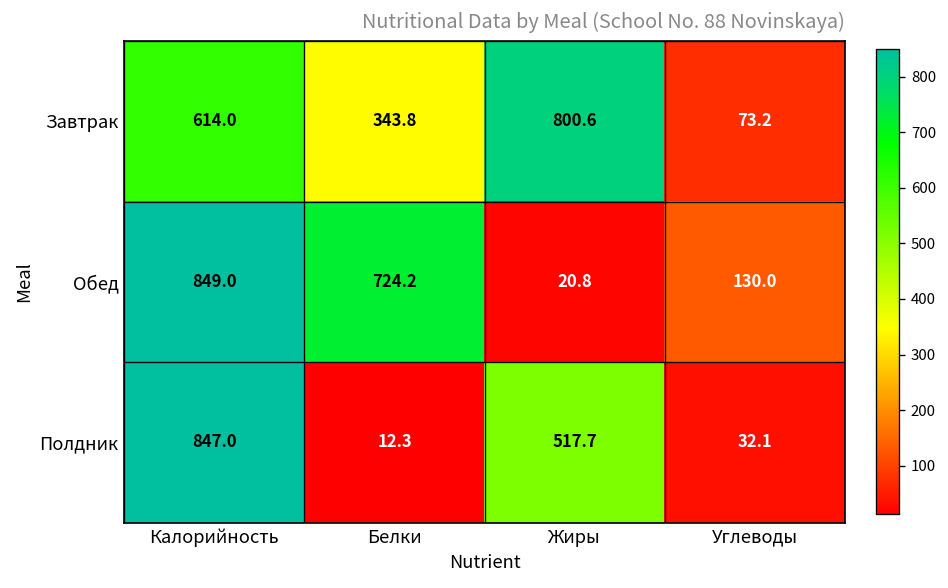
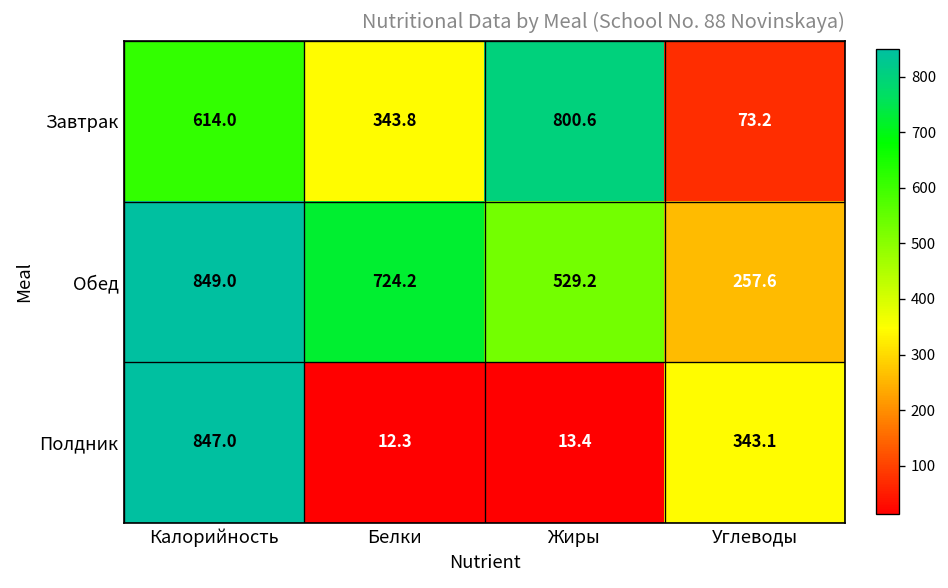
  {
    "Завтрак": {
      "Калорийность": 614.0,
      "Белки": 343.8,
      "Жиры": 800.6,
      "Углеводы": 73.2
    },
    "Обед": {
      "Калорийность": 849.0,
      "Белки": 724.2,
-     "Жиры": 20.8,
-     "Углеводы": 130.0
+     "Жиры": 529.2,
+     "Углеводы": 257.6
    },
    "Полдник": {
      "Калорийность": 847.0,
      "Белки": 12.3,
-     "Жиры": 517.7,
-     "Углеводы": 32.1
+     "Жиры": 13.4,
+     "Углеводы": 343.1
    }
  }
